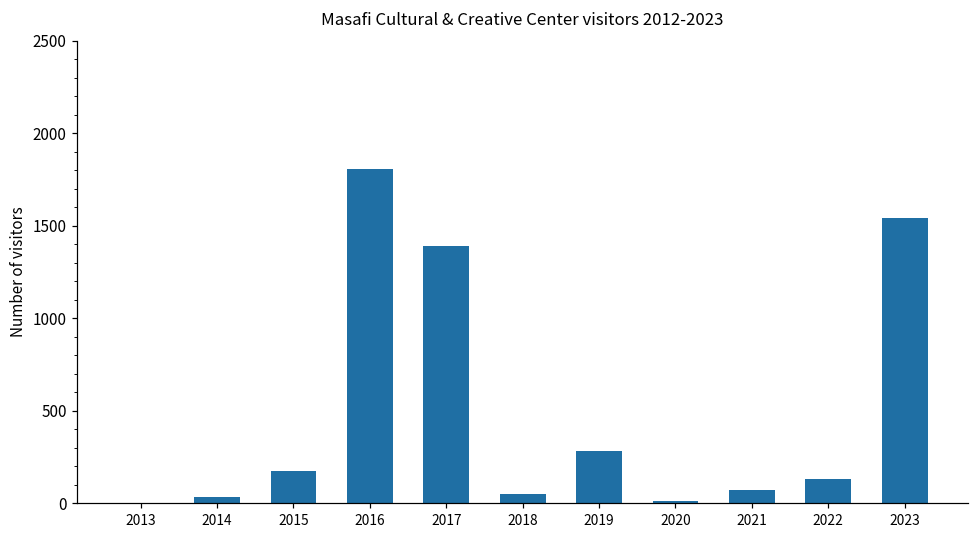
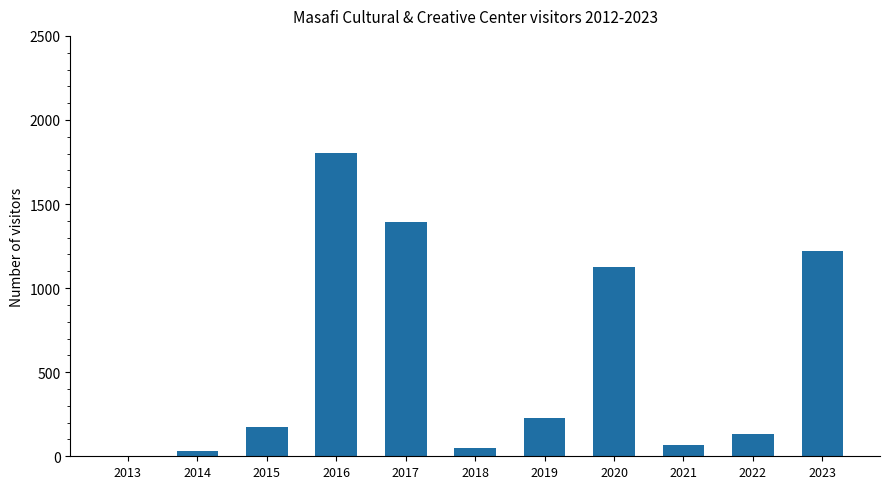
  {
    "2014": 30,
    "2015": 170,
    "2016": 1810,
    "2017": 1390,
    "2018": 50,
-   "2019": 280,
-   "2020": 10,
+   "2019": 230,
+   "2020": 1130,
    "2021": 70,
    "2022": 130,
-   "2023": 1540
+   "2023": 1220
  }
